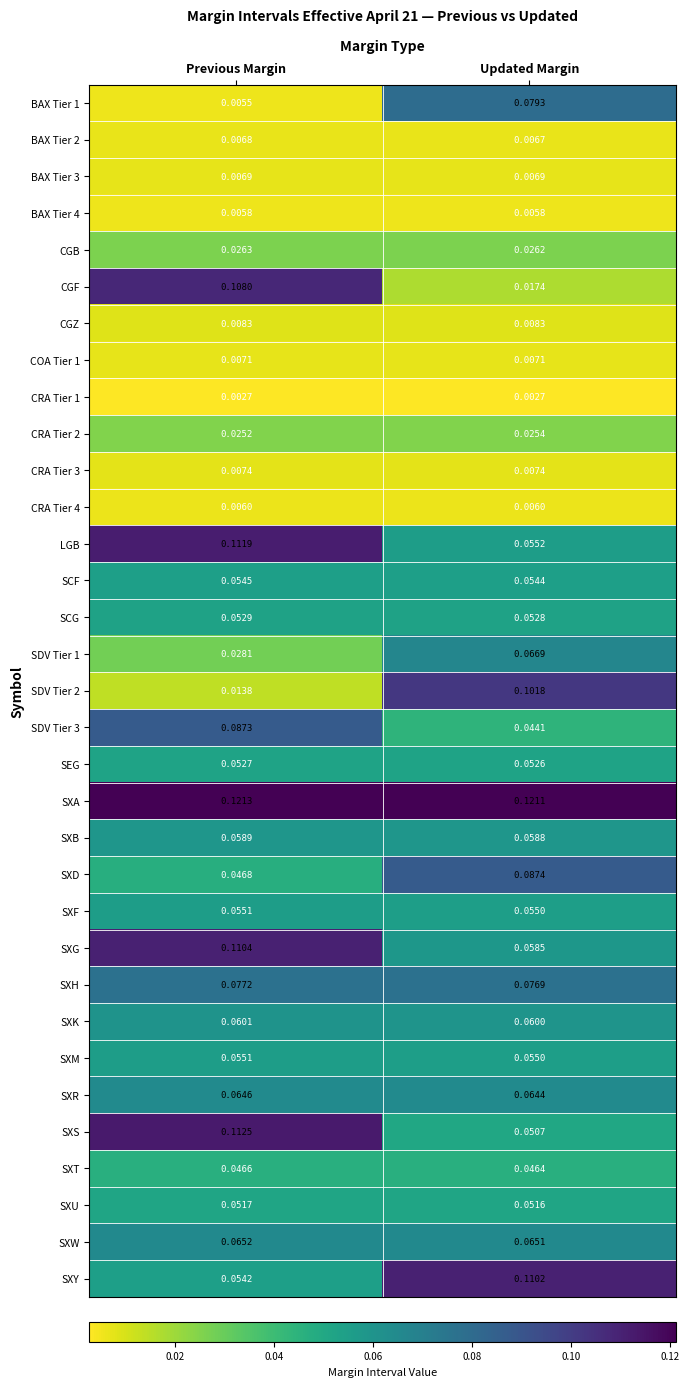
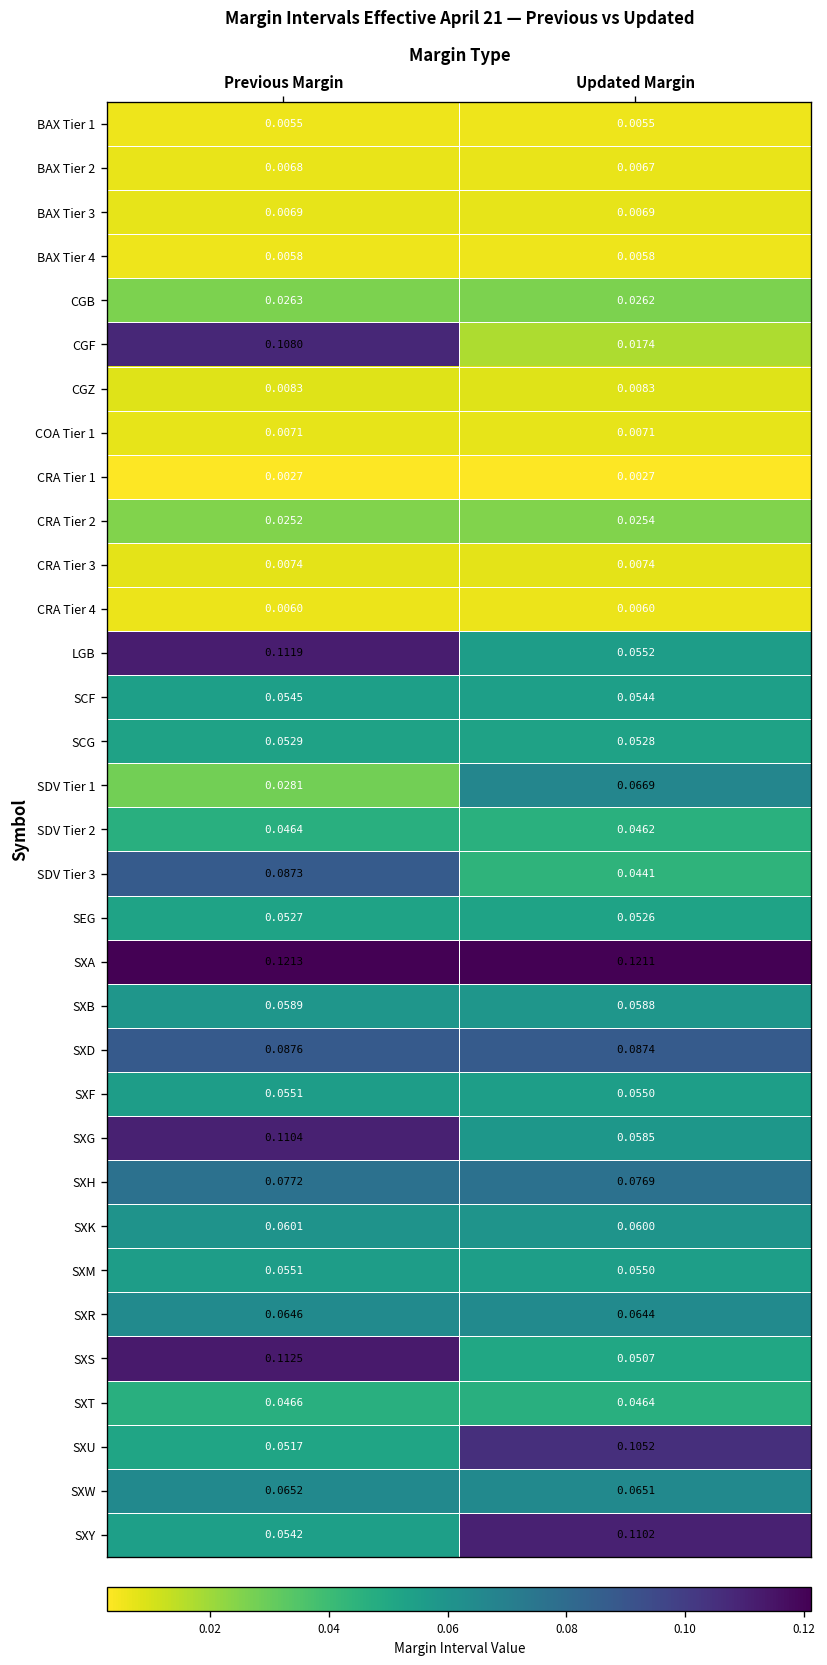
  {
    "BAX Tier 1": {
      "Previous Margin": 0.0055,
-     "Updated Margin": 0.0793
+     "Updated Margin": 0.0055
    },
    "BAX Tier 2": {
      "Previous Margin": 0.0068,
      "Updated Margin": 0.0067
    },
    "BAX Tier 3": {
      "Previous Margin": 0.0069,
      "Updated Margin": 0.0069
    },
    "BAX Tier 4": {
      "Previous Margin": 0.0058,
      "Updated Margin": 0.0058
    },
    "CGB": {
      "Previous Margin": 0.0263,
      "Updated Margin": 0.0262
    },
    "CGF": {
      "Previous Margin": 0.1080,
      "Updated Margin": 0.0174
    },
    "CGZ": {
      "Previous Margin": 0.0083,
      "Updated Margin": 0.0083
    },
    "COA Tier 1": {
      "Previous Margin": 0.0071,
      "Updated Margin": 0.0071
    },
    "CRA Tier 1": {
      "Previous Margin": 0.0027,
      "Updated Margin": 0.0027
    },
    "CRA Tier 2": {
      "Previous Margin": 0.0252,
      "Updated Margin": 0.0254
    },
    "CRA Tier 3": {
      "Previous Margin": 0.0074,
      "Updated Margin": 0.0074
    },
    "CRA Tier 4": {
      "Previous Margin": 0.0060,
      "Updated Margin": 0.0060
    },
    "LGB": {
      "Previous Margin": 0.1119,
      "Updated Margin": 0.0552
    },
    "SCF": {
      "Previous Margin": 0.0545,
      "Updated Margin": 0.0544
    },
    "SCG": {
      "Previous Margin": 0.0529,
      "Updated Margin": 0.0528
    },
    "SDV Tier 1": {
      "Previous Margin": 0.0281,
      "Updated Margin": 0.0669
    },
    "SDV Tier 2": {
-     "Previous Margin": 0.0138,
-     "Updated Margin": 0.1018
+     "Previous Margin": 0.0464,
+     "Updated Margin": 0.0462
    },
    "SDV Tier 3": {
      "Previous Margin": 0.0873,
      "Updated Margin": 0.0441
    },
    "SEG": {
      "Previous Margin": 0.0527,
      "Updated Margin": 0.0526
    },
    "SXA": {
      "Previous Margin": 0.1213,
      "Updated Margin": 0.1211
    },
    "SXB": {
      "Previous Margin": 0.0589,
      "Updated Margin": 0.0588
    },
    "SXD": {
-     "Previous Margin": 0.0468,
+     "Previous Margin": 0.0876,
      "Updated Margin": 0.0874
    },
    "SXF": {
      "Previous Margin": 0.0551,
      "Updated Margin": 0.0550
    },
    "SXG": {
      "Previous Margin": 0.1104,
      "Updated Margin": 0.0585
    },
    "SXH": {
      "Previous Margin": 0.0772,
      "Updated Margin": 0.0769
    },
    "SXK": {
      "Previous Margin": 0.0601,
      "Updated Margin": 0.0600
    },
    "SXM": {
      "Previous Margin": 0.0551,
      "Updated Margin": 0.0550
    },
    "SXR": {
      "Previous Margin": 0.0646,
      "Updated Margin": 0.0644
    },
    "SXS": {
      "Previous Margin": 0.1125,
      "Updated Margin": 0.0507
    },
    "SXT": {
      "Previous Margin": 0.0466,
      "Updated Margin": 0.0464
    },
    "SXU": {
      "Previous Margin": 0.0517,
-     "Updated Margin": 0.0516
+     "Updated Margin": 0.1052
    },
    "SXW": {
      "Previous Margin": 0.0652,
      "Updated Margin": 0.0651
    },
    "SXY": {
      "Previous Margin": 0.0542,
      "Updated Margin": 0.1102
    }
  }
